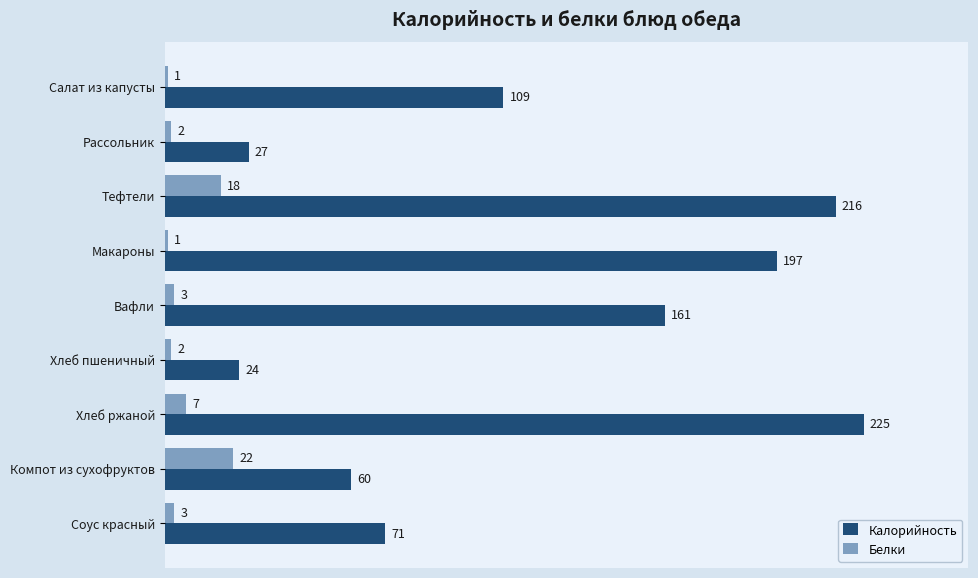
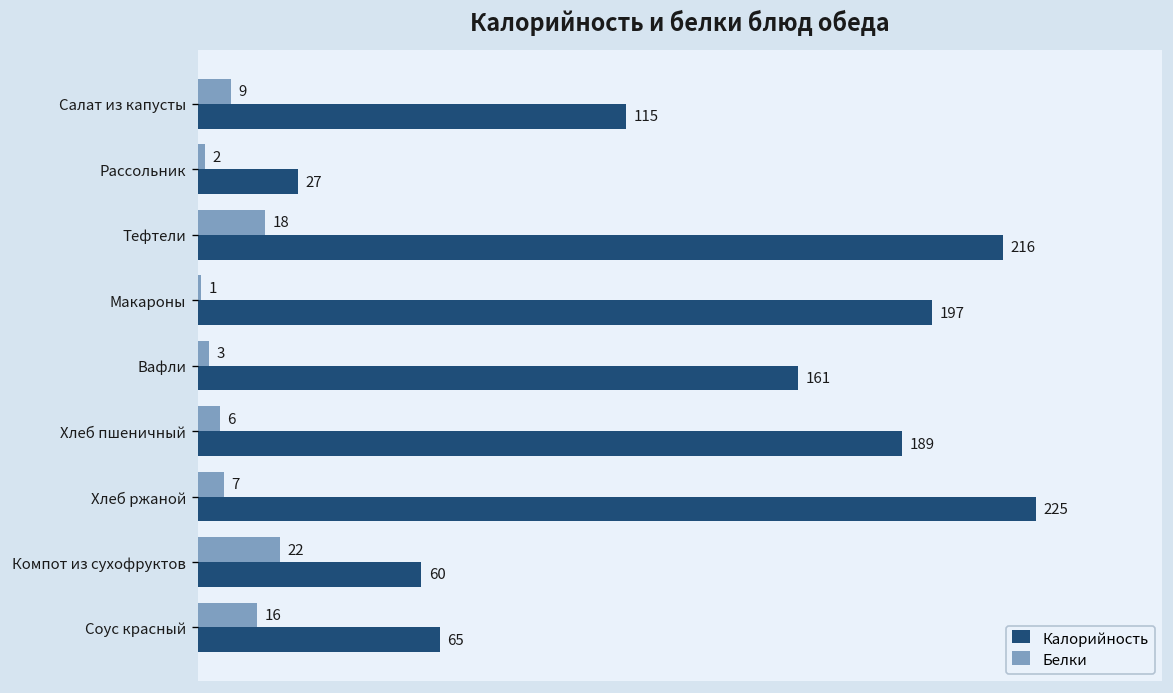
  {
    "Калорийность": {
-     "Салат из капусты": 109,
+     "Салат из капусты": 115,
      "Рассольник": 27,
      "Тефтели": 216,
      "Макароны": 197,
      "Вафли": 161,
-     "Хлеб пшеничный": 24,
+     "Хлеб пшеничный": 189,
      "Хлеб ржаной": 225,
      "Компот из сухофруктов": 60,
-     "Соус красный": 71
+     "Соус красный": 65
    },
    "Белки": {
-     "Салат из капусты": 1,
+     "Салат из капусты": 9,
      "Рассольник": 2,
      "Тефтели": 18,
      "Макароны": 1,
      "Вафли": 3,
-     "Хлеб пшеничный": 2,
+     "Хлеб пшеничный": 6,
      "Хлеб ржаной": 7,
      "Компот из сухофруктов": 22,
-     "Соус красный": 3
+     "Соус красный": 16
    }
  }
